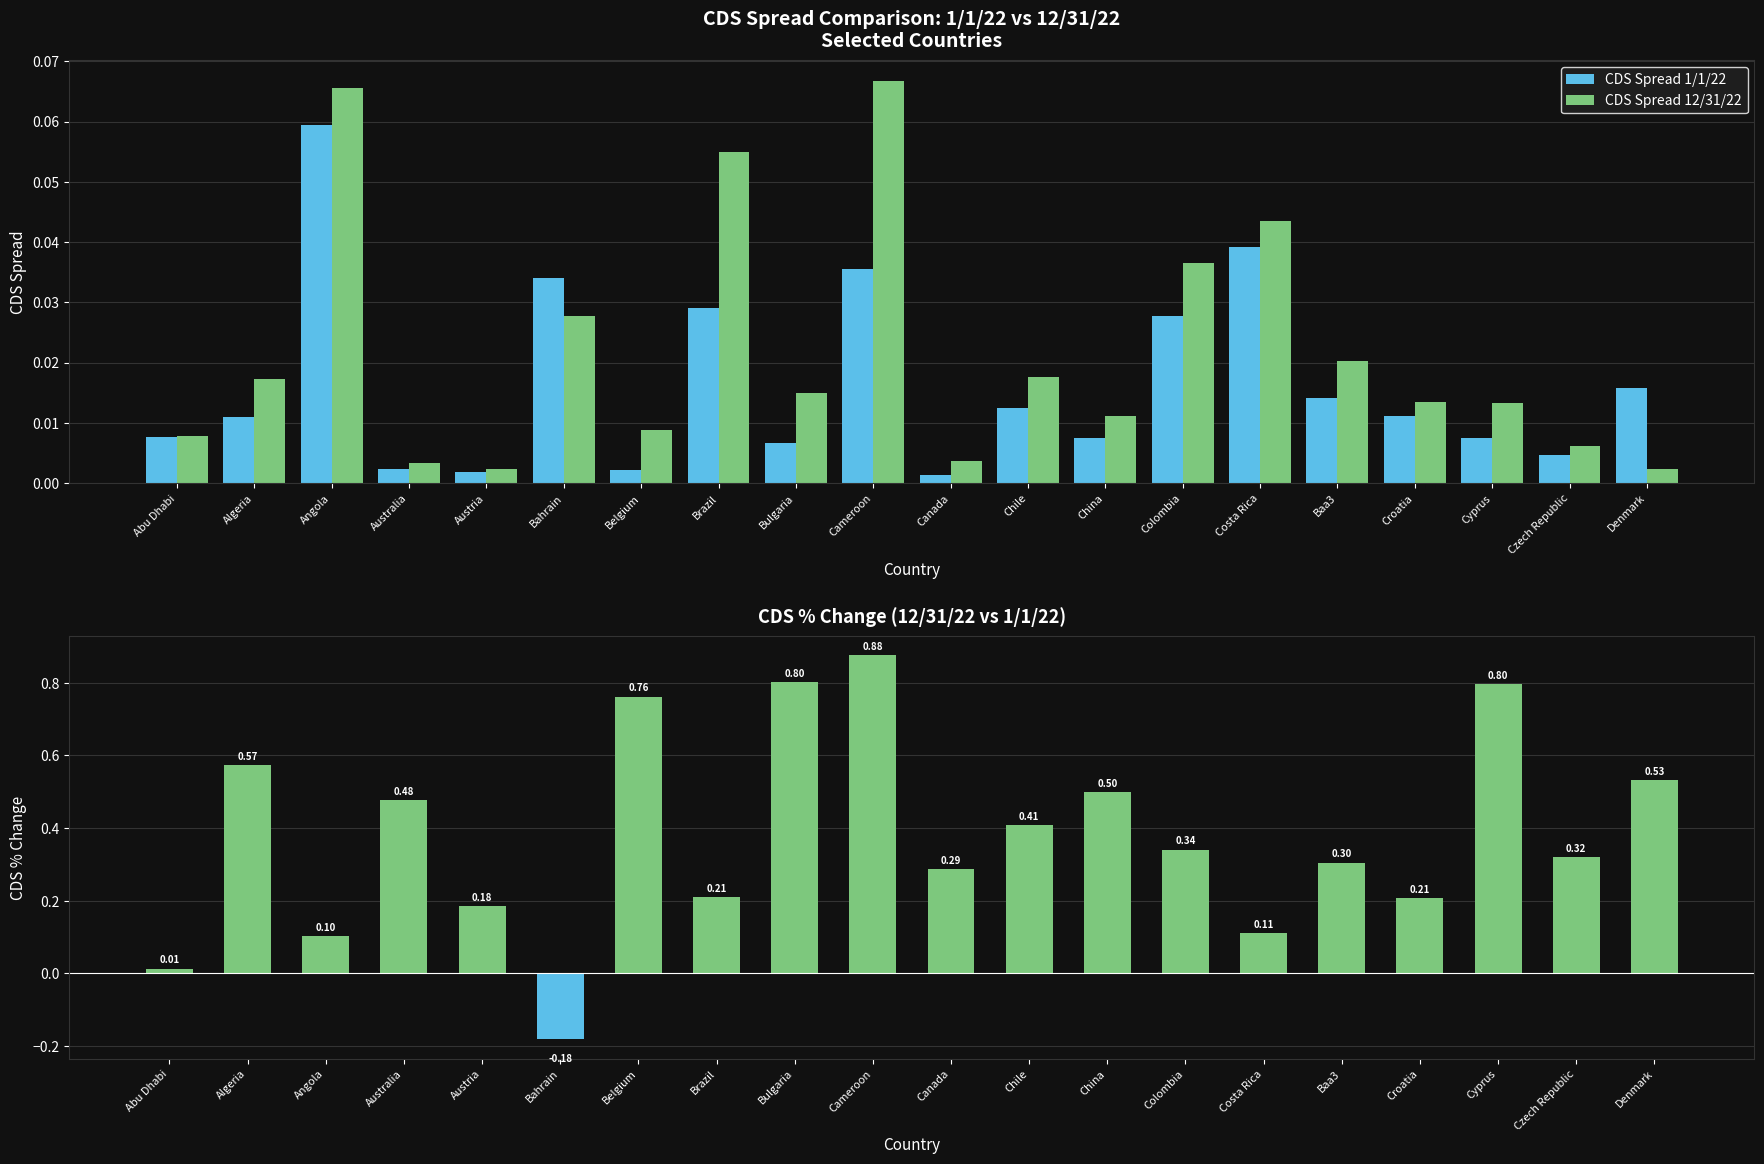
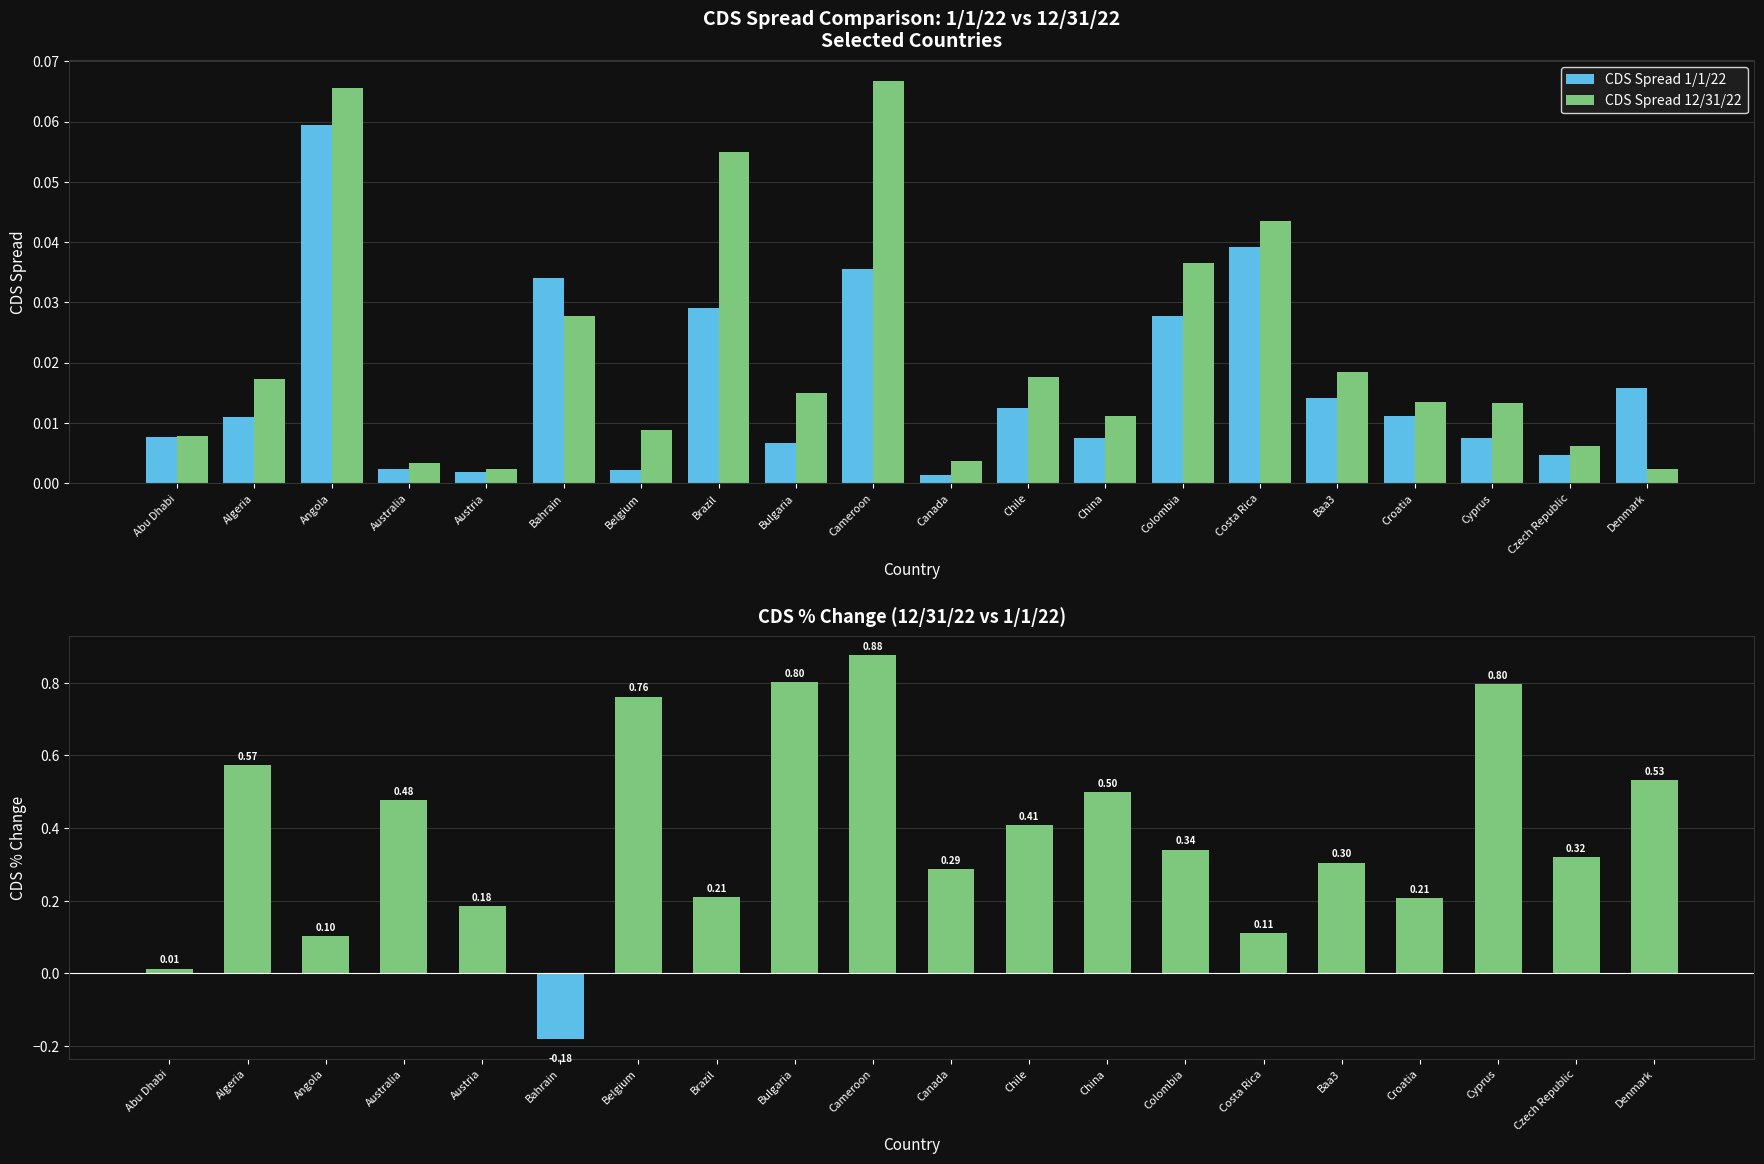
  {
    "CDS Spread Comparison: 1/1/22 vs 12/31/22 Selected Countries": {
      "CDS Spread 1/1/22": {
        "Abu Dhabi": 0.008,
        "Algeria": 0.011,
        "Angola": 0.059,
        "Australia": 0.002,
        "Austria": 0.002,
        "Bahrain": 0.034,
        "Belgium": 0.002,
        "Brazil": 0.029,
        "Bulgaria": 0.007,
        "Cameroon": 0.036,
        "Canada": 0.001,
        "Chile": 0.013,
        "China": 0.007,
        "Colombia": 0.028,
        "Costa Rica": 0.039,
        "Baa3": 0.014,
        "Croatia": 0.011,
        "Cyprus": 0.007,
        "Czech Republic": 0.005,
        "Denmark": 0.016
      },
      "CDS Spread 12/31/22": {
        "Abu Dhabi": 0.008,
        "Algeria": 0.017,
        "Angola": 0.066,
        "Australia": 0.003,
        "Austria": 0.002,
        "Bahrain": 0.028,
        "Belgium": 0.009,
        "Brazil": 0.055,
        "Bulgaria": 0.015,
        "Cameroon": 0.067,
        "Canada": 0.004,
        "Chile": 0.018,
        "China": 0.011,
        "Colombia": 0.037,
        "Costa Rica": 0.044,
-       "Baa3": 0.020,
+       "Baa3": 0.018,
        "Croatia": 0.013,
        "Cyprus": 0.013,
        "Czech Republic": 0.006,
        "Denmark": 0.002
      }
    },
    "CDS % Change (12/31/22 vs 1/1/22)": {
      "Abu Dhabi": 0.01,
      "Algeria": 0.57,
      "Angola": 0.10,
      "Australia": 0.48,
      "Austria": 0.18,
      "Bahrain": -0.18,
      "Belgium": 0.76,
      "Brazil": 0.21,
      "Bulgaria": 0.80,
      "Cameroon": 0.88,
      "Canada": 0.29,
      "Chile": 0.41,
      "China": 0.50,
      "Colombia": 0.34,
      "Costa Rica": 0.11,
      "Baa3": 0.30,
      "Croatia": 0.21,
      "Cyprus": 0.80,
      "Czech Republic": 0.32,
      "Denmark": 0.53
    }
  }
